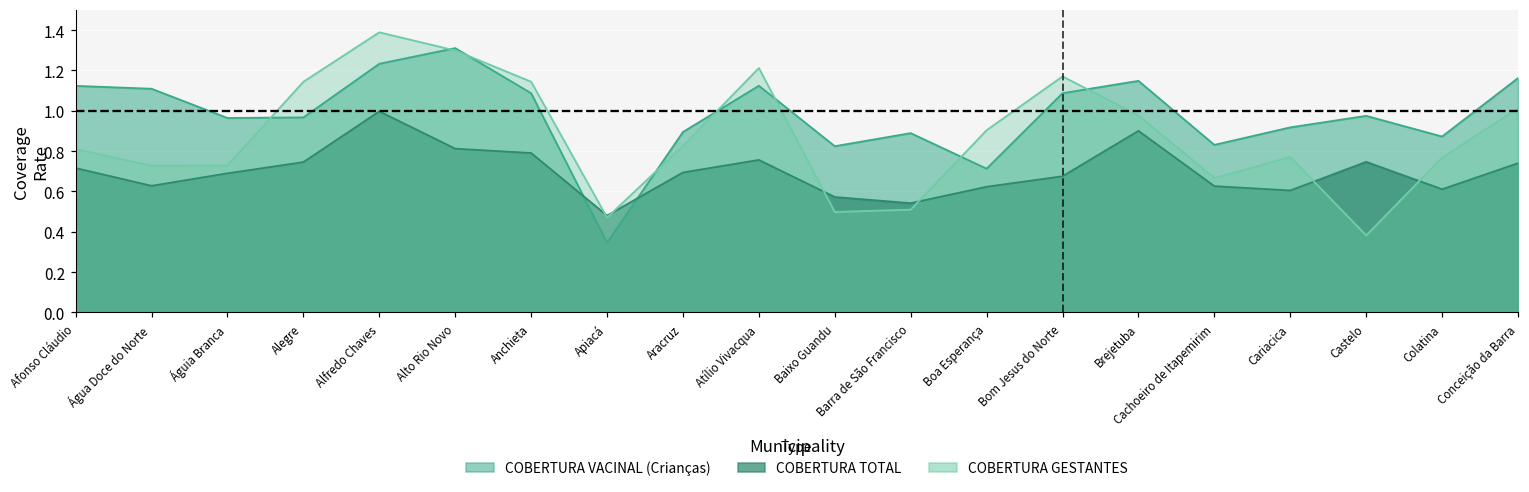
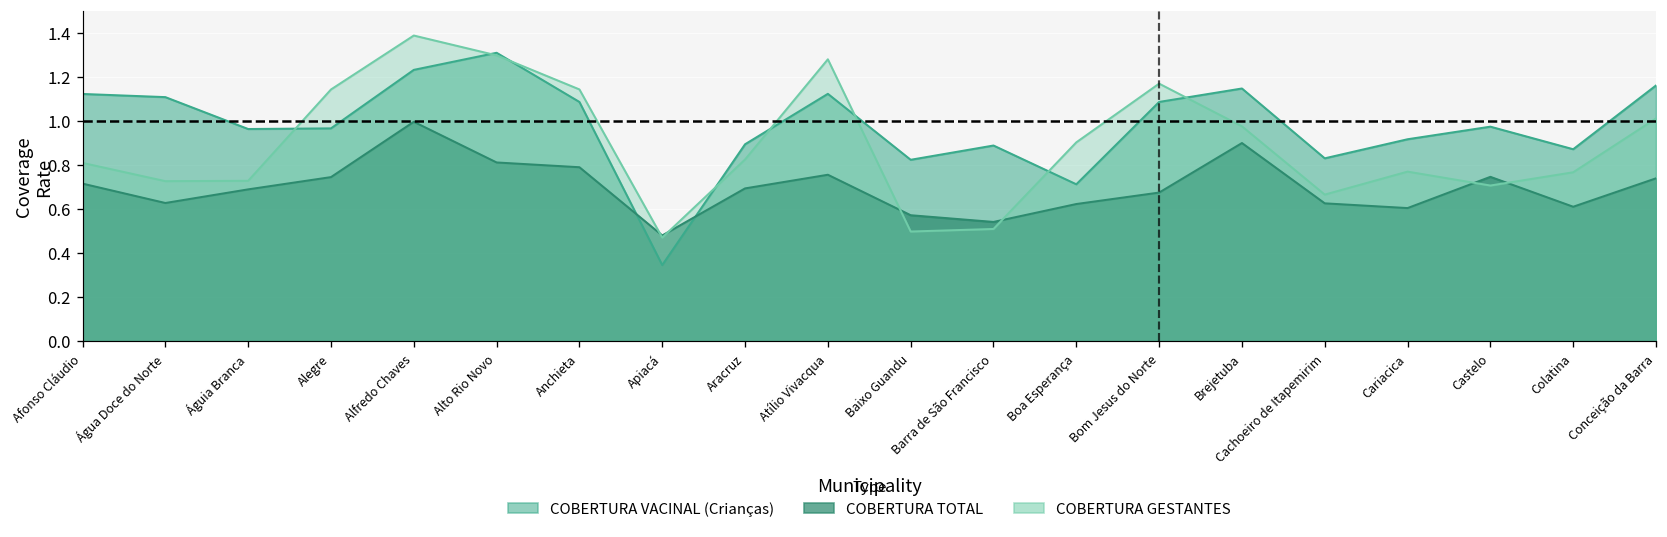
  {
    "COBERTURA GESTANTES": {
      "Afonso Cláudio": 0.81,
      "Água Doce do Norte": 0.73,
      "Águia Branca": 0.73,
      "Alegre": 1.14,
      "Alfredo Chaves": 1.39,
      "Anchieta": 1.14,
      "Aracruz": 0.83,
-     "Atílio Vivacqua": 1.21,
+     "Atílio Vivacqua": 1.28,
      "Baixo Guandu": 0.50,
      "Barra de São Francisco": 0.51,
      "Boa Esperança": 0.90,
      "Bom Jesus do Norte": 1.17,
      "Brejetuba": 0.98,
      "Cachoeiro de Itapemirim": 0.67,
      "Cariacica": 0.77,
-     "Castelo": 0.38,
+     "Castelo": 0.71,
      "Colatina": 0.77,
      "Conceição da Barra": 1.01
    }
  }
